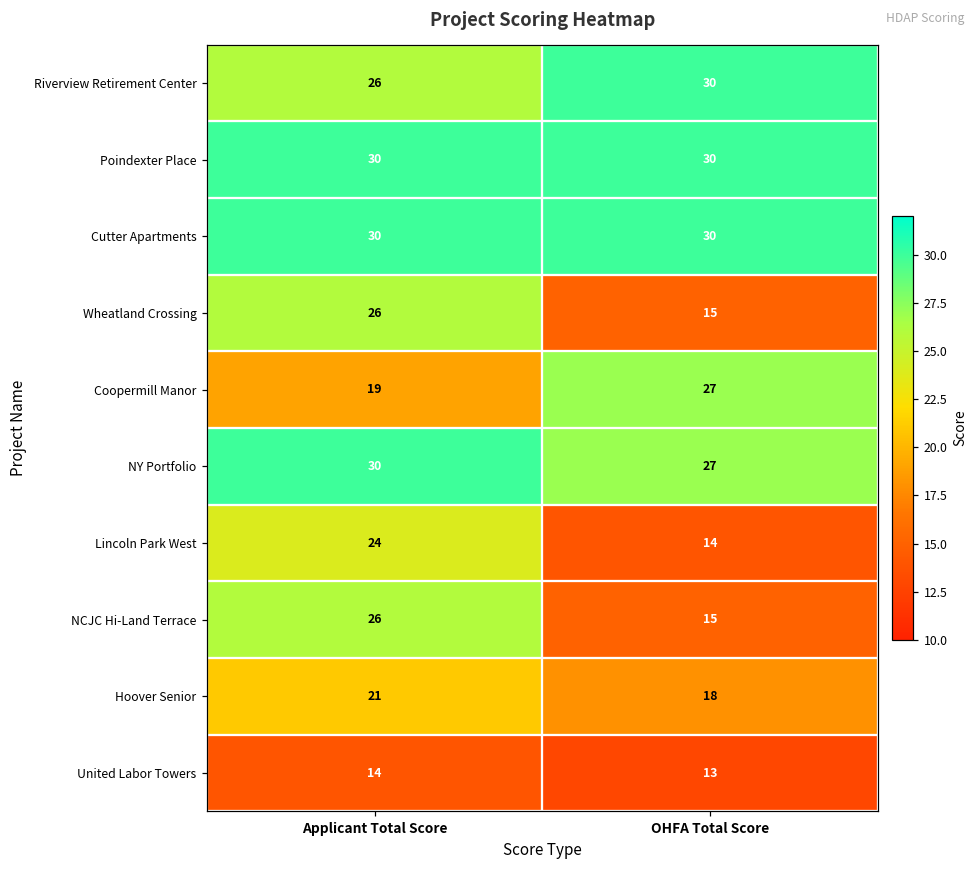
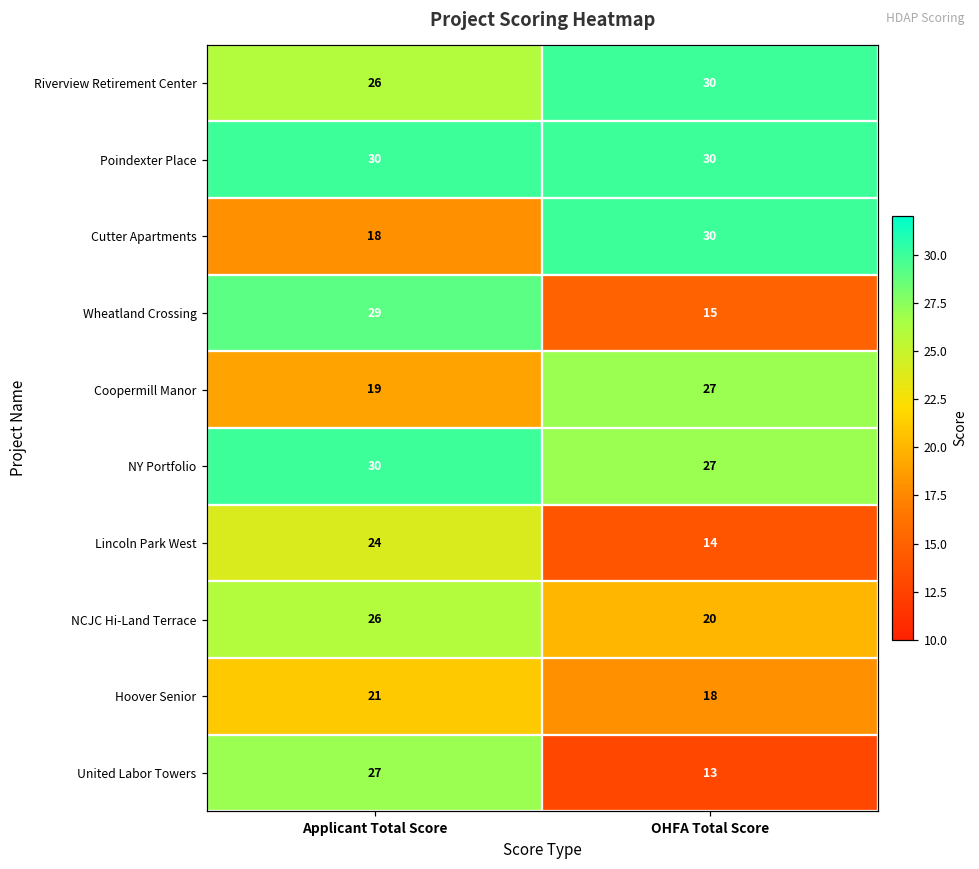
  {
    "Riverview Retirement Center": {
      "Applicant Total Score": 26,
      "OHFA Total Score": 30
    },
    "Poindexter Place": {
      "Applicant Total Score": 30,
      "OHFA Total Score": 30
    },
    "Cutter Apartments": {
-     "Applicant Total Score": 30,
+     "Applicant Total Score": 18,
      "OHFA Total Score": 30
    },
    "Wheatland Crossing": {
-     "Applicant Total Score": 26,
+     "Applicant Total Score": 29,
      "OHFA Total Score": 15
    },
    "Coopermill Manor": {
      "Applicant Total Score": 19,
      "OHFA Total Score": 27
    },
    "NY Portfolio": {
      "Applicant Total Score": 30,
      "OHFA Total Score": 27
    },
    "Lincoln Park West": {
      "Applicant Total Score": 24,
      "OHFA Total Score": 14
    },
    "NCJC Hi-Land Terrace": {
      "Applicant Total Score": 26,
-     "OHFA Total Score": 15
+     "OHFA Total Score": 20
    },
    "Hoover Senior": {
      "Applicant Total Score": 21,
      "OHFA Total Score": 18
    },
    "United Labor Towers": {
-     "Applicant Total Score": 14,
+     "Applicant Total Score": 27,
      "OHFA Total Score": 13
    }
  }
